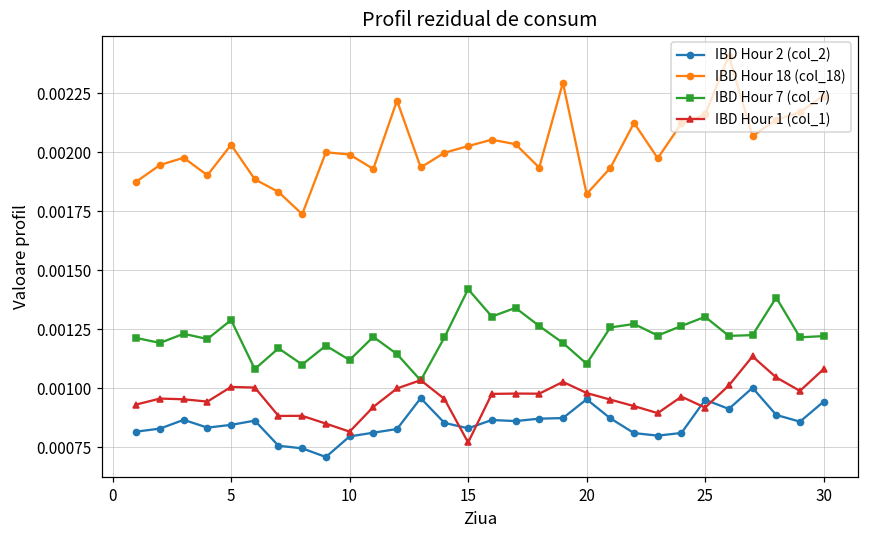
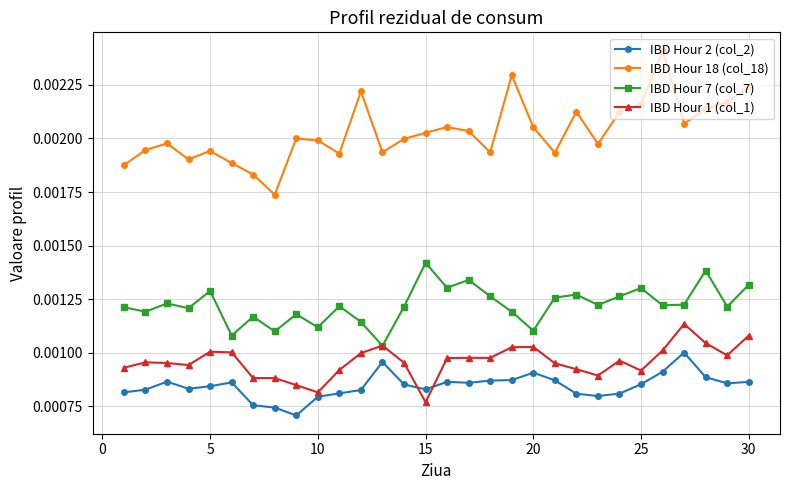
  {
    "IBD Hour 2 (col_2)": {
      "5": 0.00084,
      "10": 0.00080,
      "15": 0.00083,
-     "20": 0.00095,
-     "25": 0.00095,
-     "30": 0.00094
+     "20": 0.00091,
+     "25": 0.00085,
+     "30": 0.00086
    },
    "IBD Hour 18 (col_18)": {
-     "5": 0.00203,
+     "5": 0.00194,
      "10": 0.00199,
      "15": 0.00203,
-     "20": 0.00182
+     "20": 0.00205
    },
    "IBD Hour 7 (col_7)": {
      "5": 0.00129,
      "10": 0.00112,
      "15": 0.00142,
      "20": 0.00110,
      "25": 0.00130,
-     "30": 0.00122
+     "30": 0.00132
    },
    "IBD Hour 1 (col_1)": {
      "5": 0.00101,
      "10": 0.00082,
      "15": 0.00077,
-     "20": 0.00098,
+     "20": 0.00103,
      "25": 0.00092,
      "30": 0.00108
    }
  }
